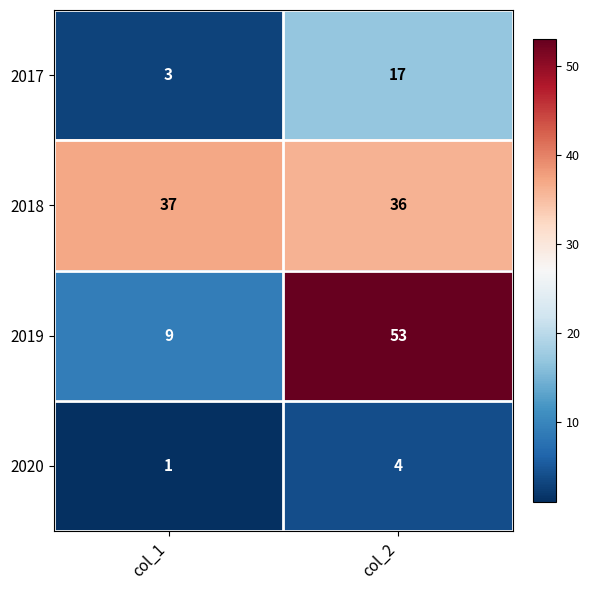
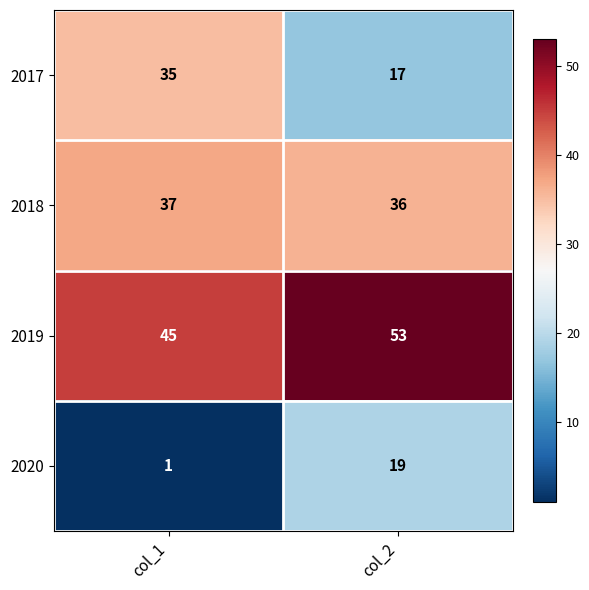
  {
    "2017": {
-     "col_1": 3,
+     "col_1": 35,
      "col_2": 17
    },
    "2018": {
      "col_1": 37,
      "col_2": 36
    },
    "2019": {
-     "col_1": 9,
+     "col_1": 45,
      "col_2": 53
    },
    "2020": {
      "col_1": 1,
-     "col_2": 4
+     "col_2": 19
    }
  }
